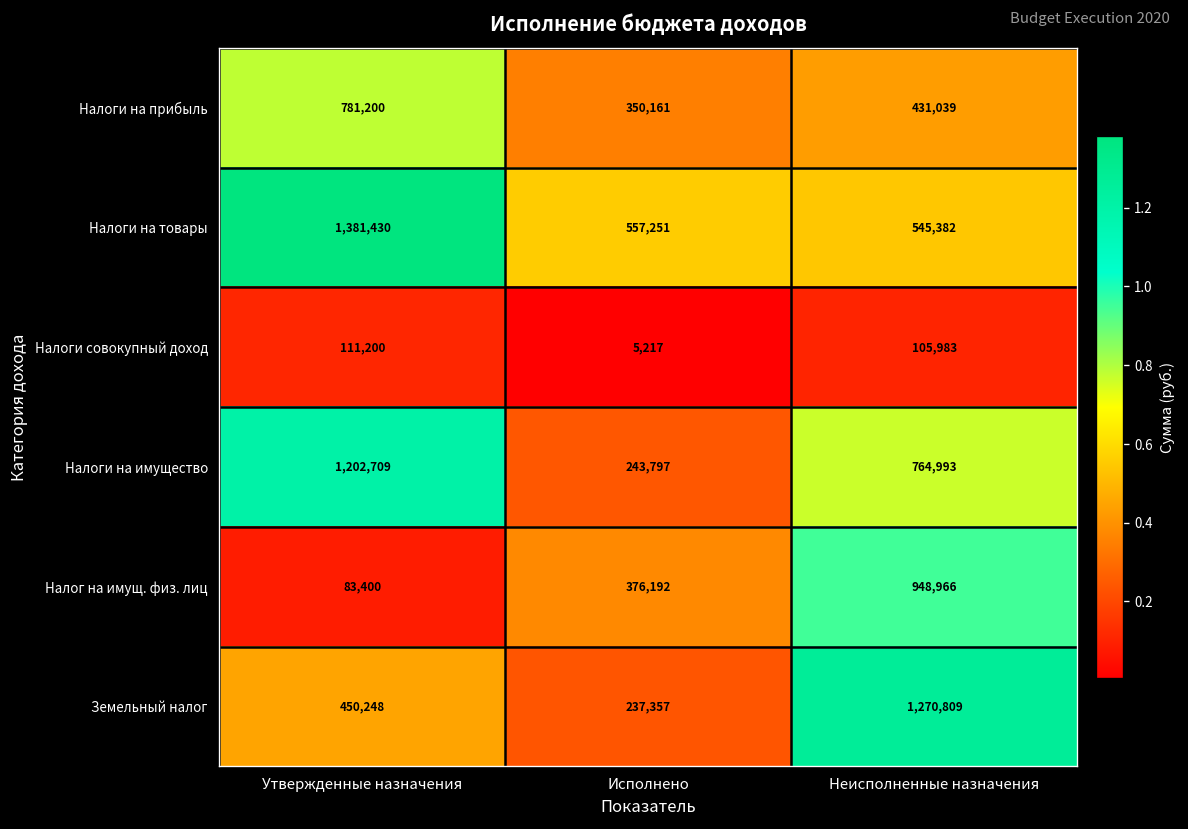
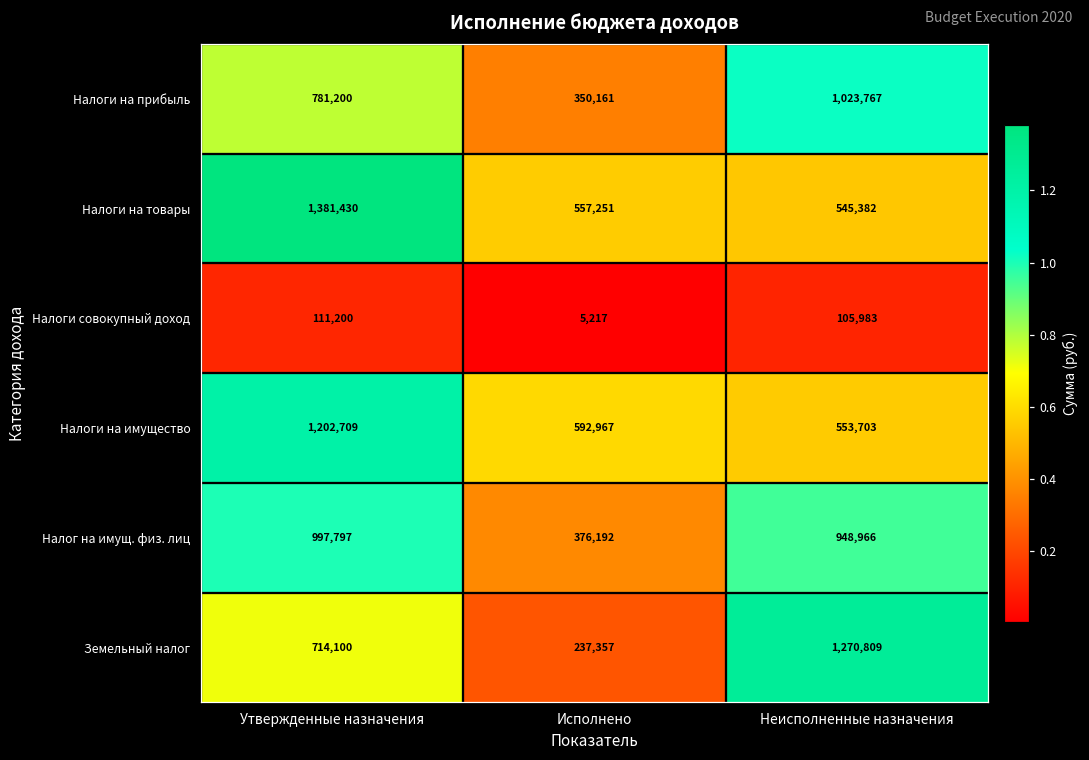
  {
    "Налоги на прибыль": {
      "Утвержденные назначения": "781,200",
      "Исполнено": "350,161",
-     "Неисполненные назначения": "431,039"
+     "Неисполненные назначения": "1,023,767"
    },
    "Налоги на товары": {
      "Утвержденные назначения": "1,381,430",
      "Исполнено": "557,251",
      "Неисполненные назначения": "545,382"
    },
    "Налоги совокупный доход": {
      "Утвержденные назначения": "111,200",
      "Исполнено": "5,217",
      "Неисполненные назначения": "105,983"
    },
    "Налоги на имущество": {
      "Утвержденные назначения": "1,202,709",
-     "Исполнено": "243,797",
-     "Неисполненные назначения": "764,993"
+     "Исполнено": "592,967",
+     "Неисполненные назначения": "553,703"
    },
    "Налог на имущ. физ. лиц": {
-     "Утвержденные назначения": "83,400",
+     "Утвержденные назначения": "997,797",
      "Исполнено": "376,192",
      "Неисполненные назначения": "948,966"
    },
    "Земельный налог": {
-     "Утвержденные назначения": "450,248",
+     "Утвержденные назначения": "714,100",
      "Исполнено": "237,357",
      "Неисполненные назначения": "1,270,809"
    }
  }
